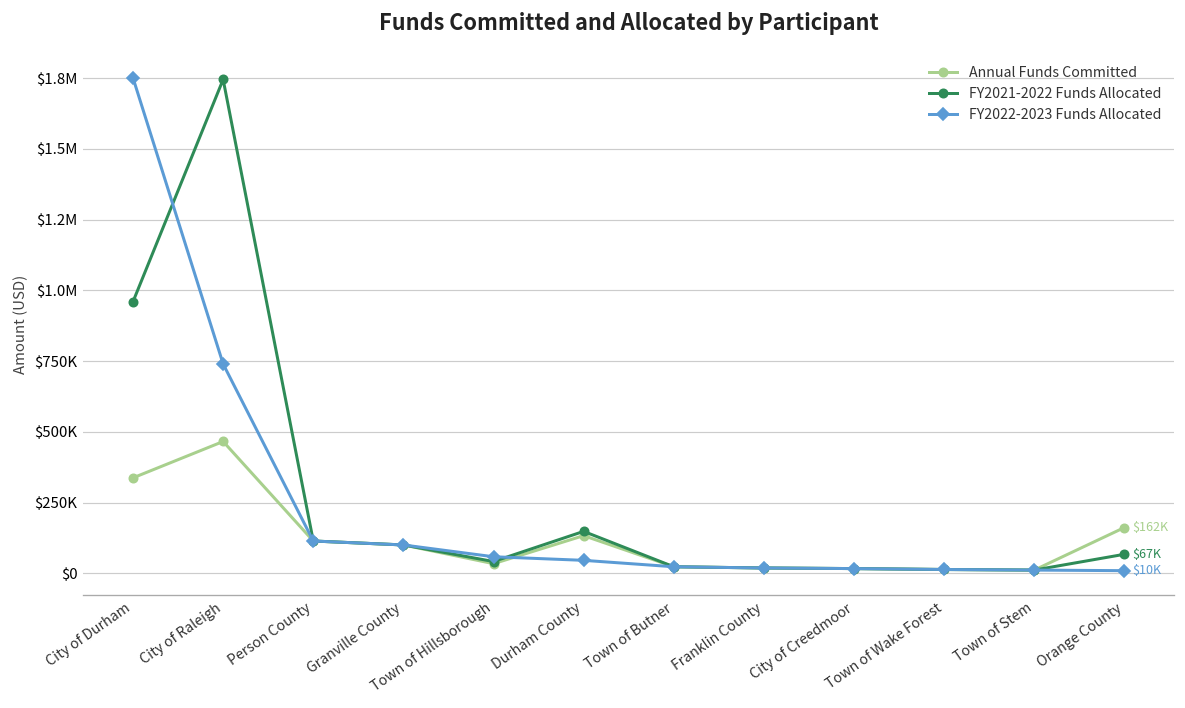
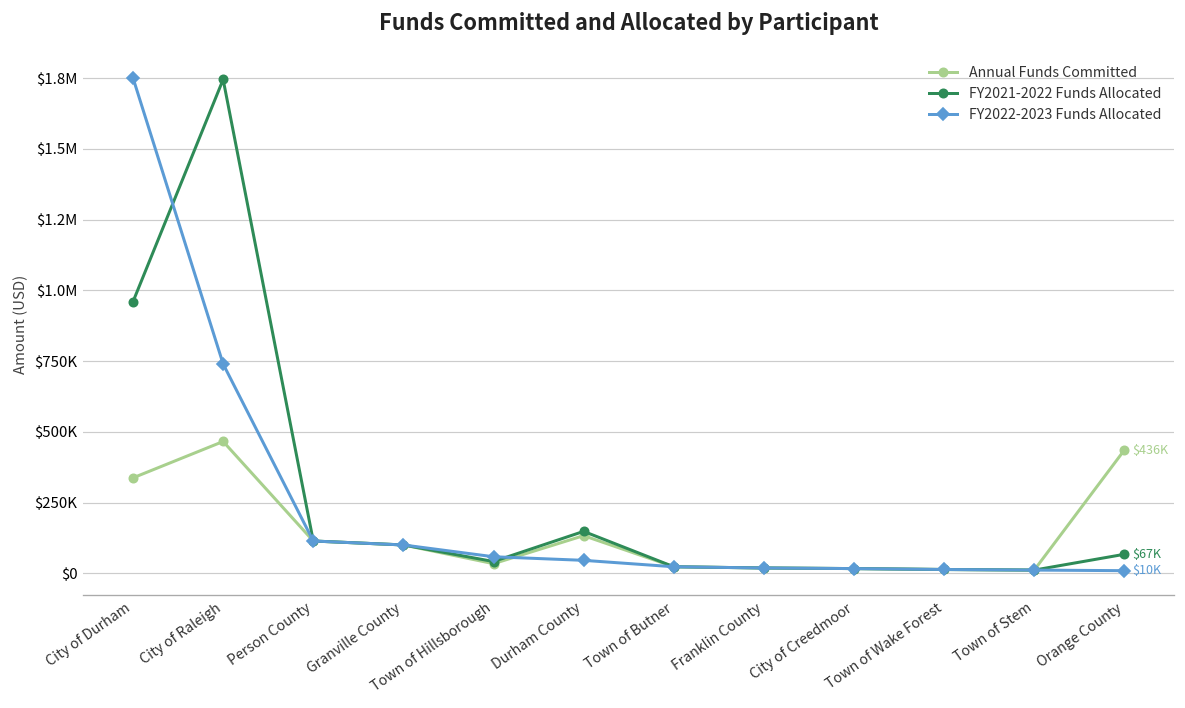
  {
    "Annual Funds Committed": {
-     "Orange County": "$162K"
+     "Orange County": "$436K"
    },
    "FY2021-2022 Funds Allocated": {
      "Orange County": "$67K"
    },
    "FY2022-2023 Funds Allocated": {
      "Orange County": "$10K"
    }
  }
